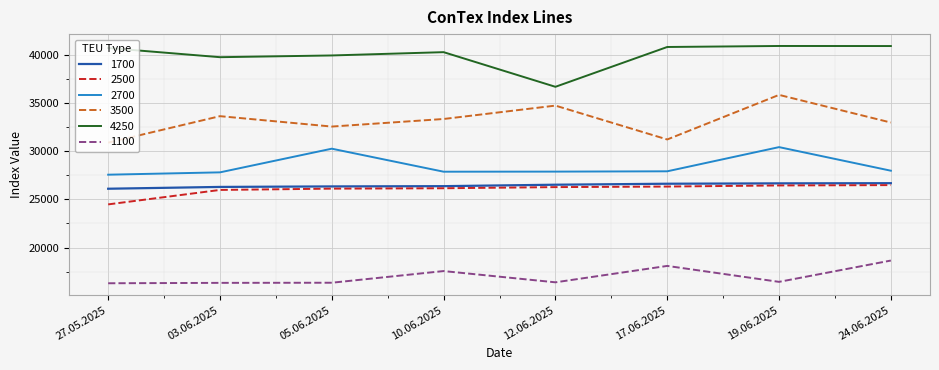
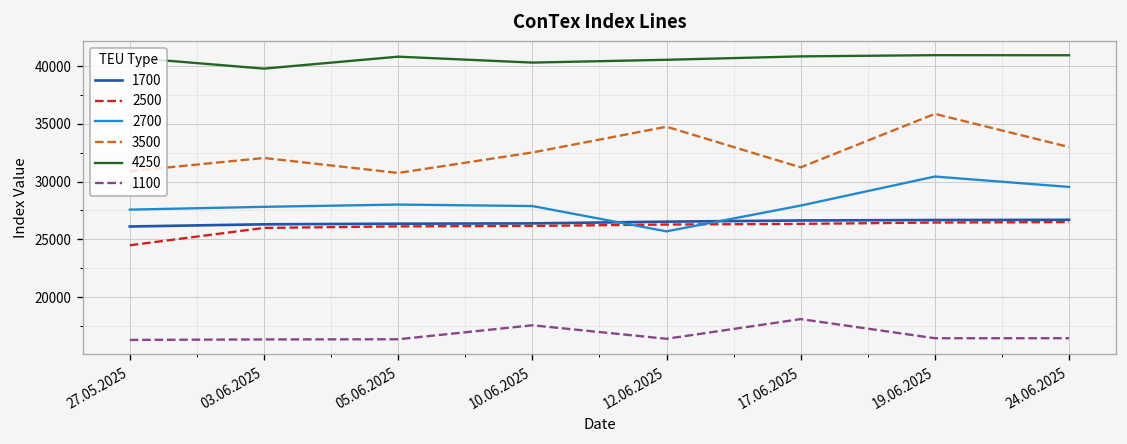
  {
    "1700": {
      "27.05.2025": 26000,
      "03.06.2025": 26000,
      "17.06.2025": 27000
    },
    "2500": {
      "27.05.2025": 24000,
      "03.06.2025": 26000,
      "17.06.2025": 26000
    },
    "2700": {
      "27.05.2025": 28000,
      "03.06.2025": 28000,
-     "05.06.2025": 30000,
+     "05.06.2025": 28000,
      "10.06.2025": 28000,
-     "12.06.2025": 28000,
+     "12.06.2025": 26000,
      "17.06.2025": 28000,
      "19.06.2025": 30000,
-     "24.06.2025": 28000
+     "24.06.2025": 30000
    },
    "3500": {
-     "03.06.2025": 34000,
-     "05.06.2025": 33000,
-     "10.06.2025": 33400,
+     "03.06.2025": 32000,
+     "05.06.2025": 31000,
+     "10.06.2025": 32500,
      "12.06.2025": 35000,
      "17.06.2025": 31000,
      "19.06.2025": 36000,
      "24.06.2025": 33000
    },
    "4250": {
      "03.06.2025": 40000,
-     "05.06.2025": 40000,
+     "05.06.2025": 41000,
      "10.06.2025": 40000,
-     "12.06.2025": 37000,
+     "12.06.2025": 41000,
      "17.06.2025": 41000,
      "19.06.2025": 41000,
      "24.06.2025": 41000
    },
    "1100": {
      "27.05.2025": 16000,
      "03.06.2025": 16000,
      "05.06.2025": 16000,
      "10.06.2025": 18000,
      "12.06.2025": 16000,
      "17.06.2025": 18000,
      "19.06.2025": 16000,
-     "24.06.2025": 19000
+     "24.06.2025": 16000
    }
  }
